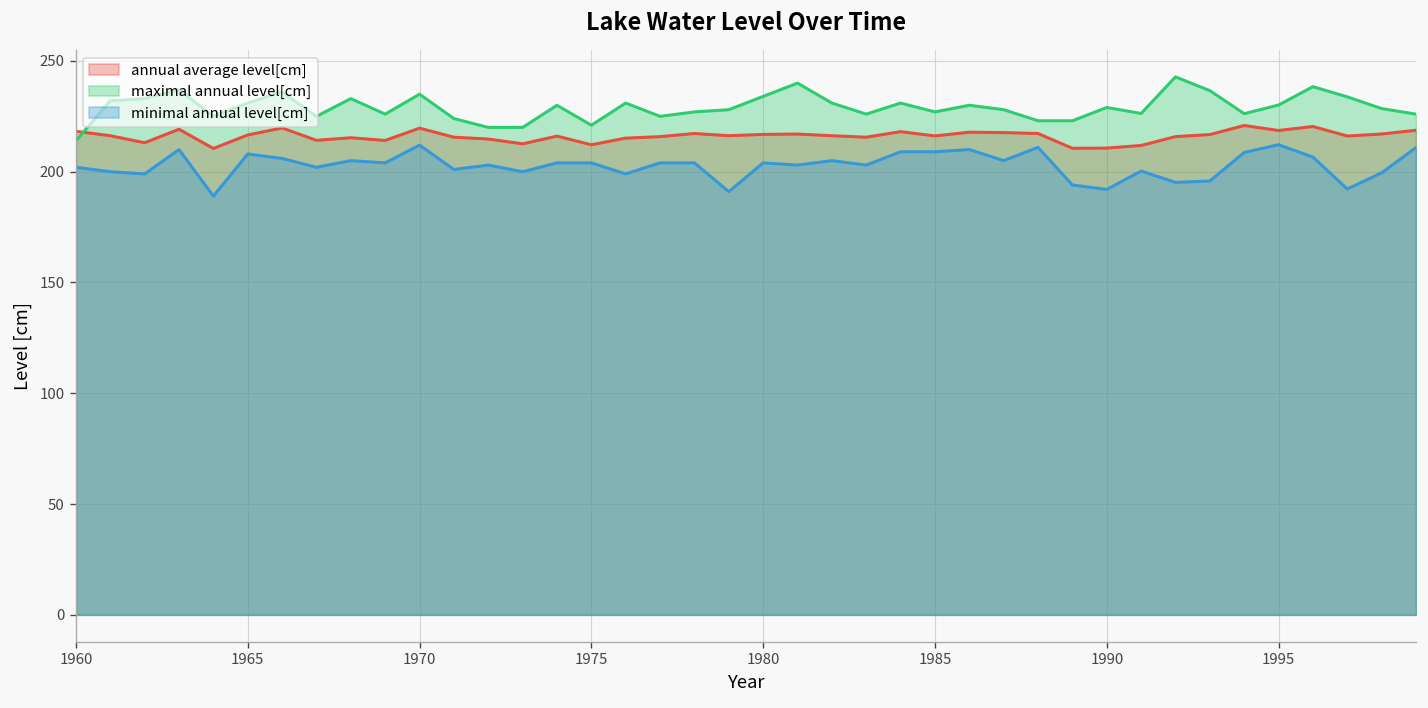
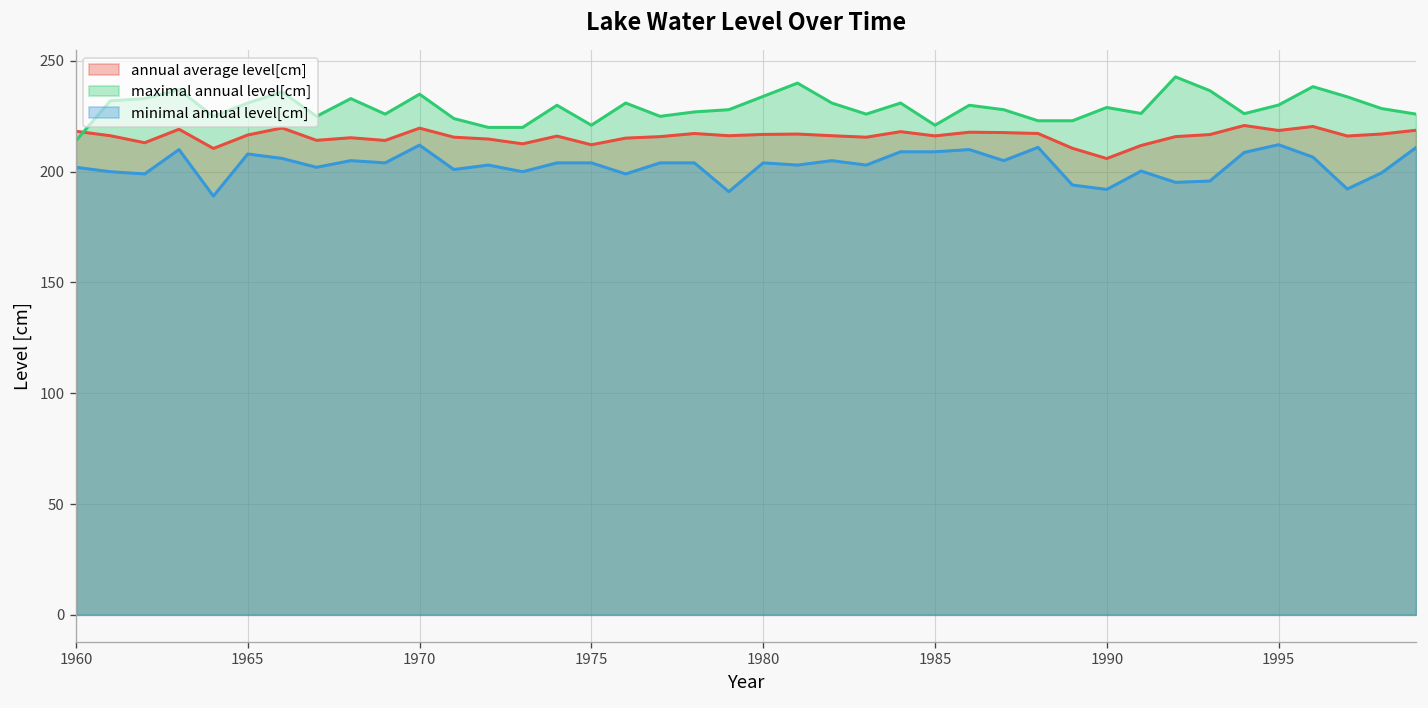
  {
    "annual average level[cm]": {
      "1960": 218,
      "1965": 217,
      "1970": 220,
      "1975": 212,
      "1980": 217,
      "1985": 216,
-     "1990": 211,
+     "1990": 206,
      "1995": 219
    },
    "maximal annual level[cm]": {
      "1960": 214,
      "1970": 235,
      "1975": 221,
      "1980": 234,
-     "1985": 227,
+     "1985": 221,
      "1990": 229,
      "1995": 230
    },
    "minimal annual level[cm]": {
      "1960": 202,
      "1965": 208,
      "1970": 212,
      "1975": 204,
      "1980": 204,
      "1985": 209,
      "1990": 192,
      "1995": 212
    }
  }
